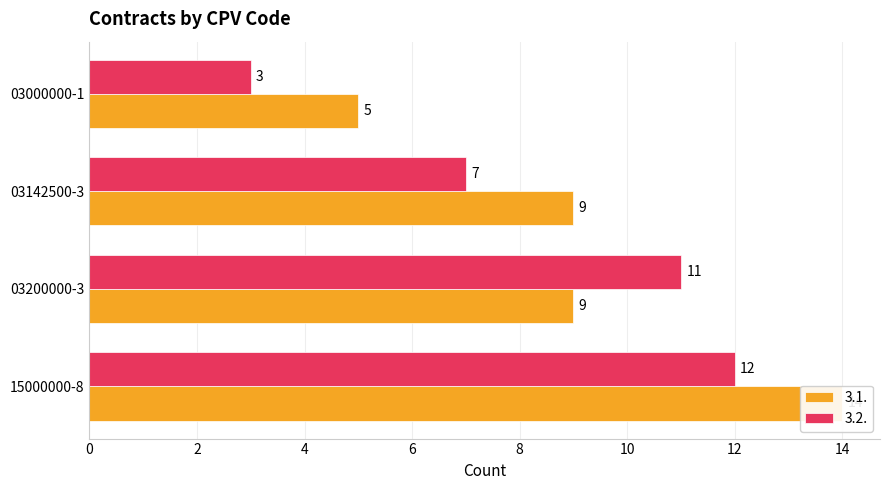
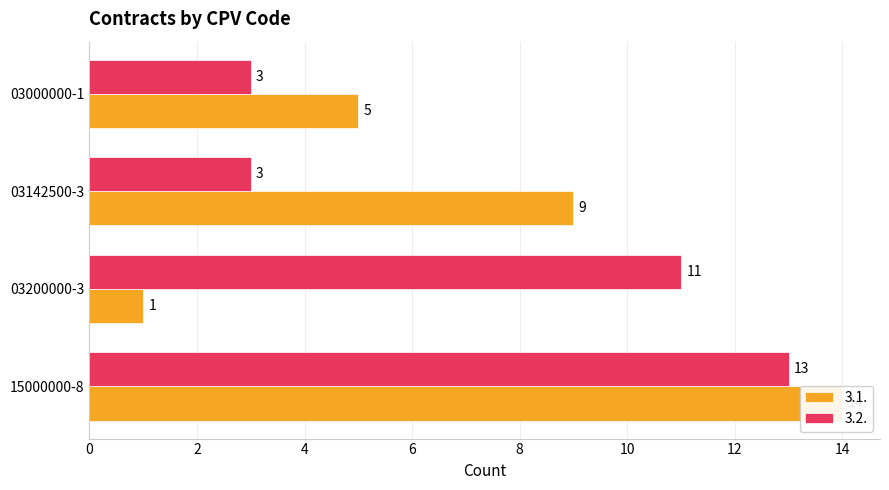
  {
    "3.1.": {
      "03000000-1": 5,
      "03142500-3": 9,
-     "03200000-3": 9
+     "03200000-3": 1
    },
    "3.2.": {
      "03000000-1": 3,
-     "03142500-3": 7,
+     "03142500-3": 3,
      "03200000-3": 11,
-     "15000000-8": 12
+     "15000000-8": 13
    }
  }
